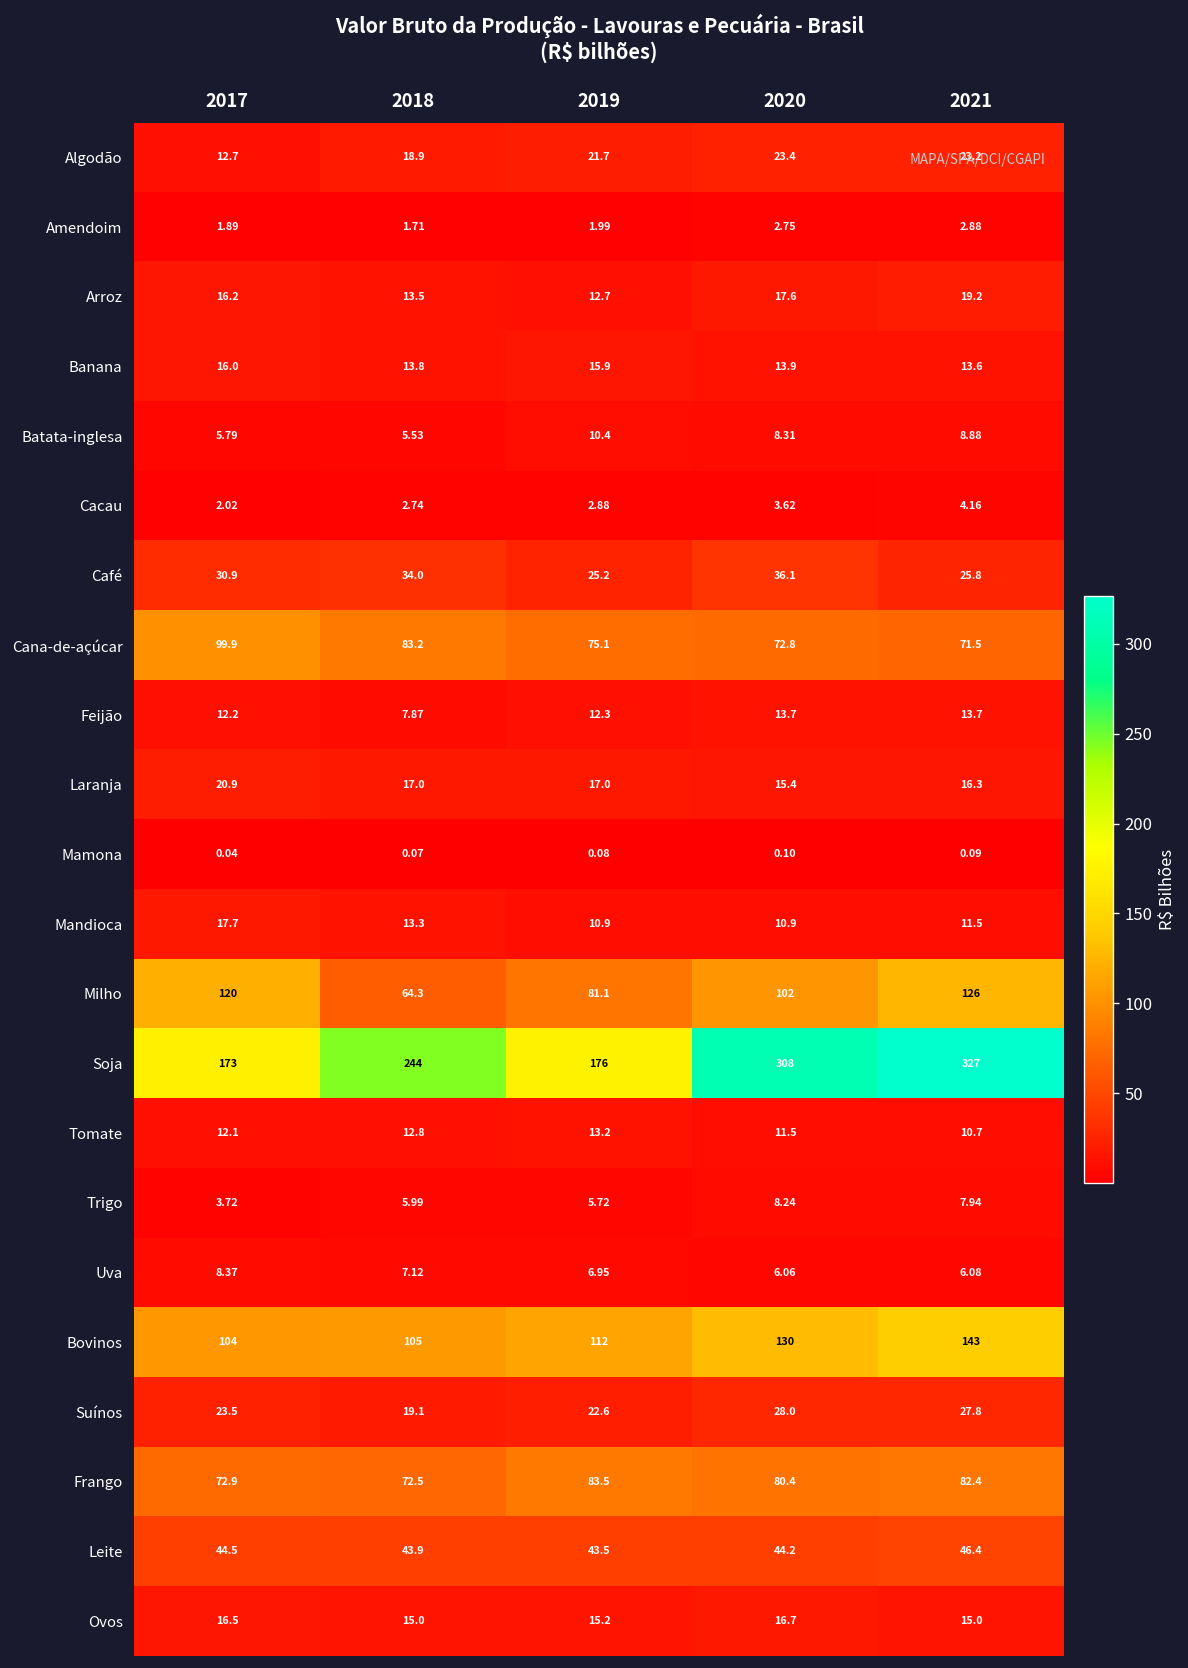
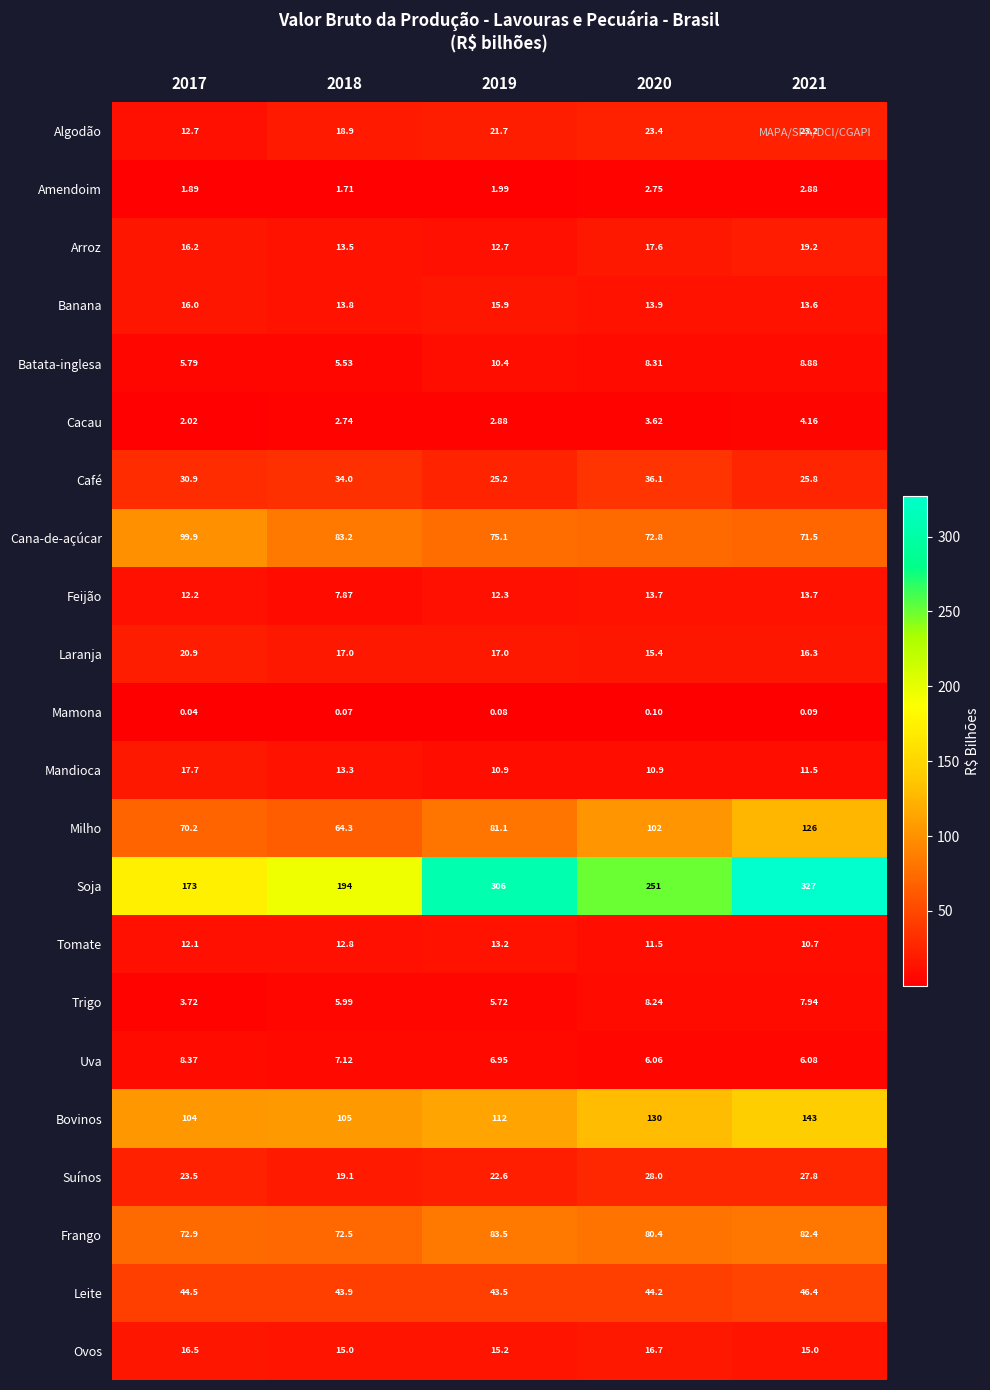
  {
    "Algodão": {
      "2017": 12.7,
      "2018": 18.9,
      "2019": 21.7,
      "2020": 23.4
    },
    "Amendoim": {
      "2017": 1.89,
      "2018": 1.71,
      "2019": 1.99,
      "2020": 2.75,
      "2021": 2.88
    },
    "Arroz": {
      "2017": 16.2,
      "2018": 13.5,
      "2019": 12.7,
      "2020": 17.6,
      "2021": 19.2
    },
    "Banana": {
      "2017": 16.0,
      "2018": 13.8,
      "2019": 15.9,
      "2020": 13.9,
      "2021": 13.6
    },
    "Batata-inglesa": {
      "2017": 5.79,
      "2018": 5.53,
      "2019": 10.4,
      "2020": 8.31,
      "2021": 8.88
    },
    "Cacau": {
      "2017": 2.02,
      "2018": 2.74,
      "2019": 2.88,
      "2020": 3.62,
      "2021": 4.16
    },
    "Café": {
      "2017": 30.9,
      "2018": 34.0,
      "2019": 25.2,
      "2020": 36.1,
      "2021": 25.8
    },
    "Cana-de-açúcar": {
      "2017": 99.9,
      "2018": 83.2,
      "2019": 75.1,
      "2020": 72.8,
      "2021": 71.5
    },
    "Feijão": {
      "2017": 12.2,
      "2018": 7.87,
      "2019": 12.3,
      "2020": 13.7,
      "2021": 13.7
    },
    "Laranja": {
      "2017": 20.9,
      "2018": 17.0,
      "2019": 17.0,
      "2020": 15.4,
      "2021": 16.3
    },
    "Mamona": {
      "2017": 0.04,
      "2018": 0.07,
      "2019": 0.08,
      "2020": 0.10,
      "2021": 0.09
    },
    "Mandioca": {
      "2017": 17.7,
      "2018": 13.3,
      "2019": 10.9,
      "2020": 10.9,
      "2021": 11.5
    },
    "Milho": {
-     "2017": 120,
+     "2017": 70.2,
      "2018": 64.3,
      "2019": 81.1,
      "2020": 102,
      "2021": 126
    },
    "Soja": {
      "2017": 173,
-     "2018": 244,
-     "2019": 176,
-     "2020": 308,
+     "2018": 194,
+     "2019": 306,
+     "2020": 251,
      "2021": 327
    },
    "Tomate": {
      "2017": 12.1,
      "2018": 12.8,
      "2019": 13.2,
      "2020": 11.5,
      "2021": 10.7
    },
    "Trigo": {
      "2017": 3.72,
      "2018": 5.99,
      "2019": 5.72,
      "2020": 8.24,
      "2021": 7.94
    },
    "Uva": {
      "2017": 8.37,
      "2018": 7.12,
      "2019": 6.95,
      "2020": 6.06,
      "2021": 6.08
    },
    "Bovinos": {
      "2017": 104,
      "2018": 105,
      "2019": 112,
      "2020": 130,
      "2021": 143
    },
    "Suínos": {
      "2017": 23.5,
      "2018": 19.1,
      "2019": 22.6,
      "2020": 28.0,
      "2021": 27.8
    },
    "Frango": {
      "2017": 72.9,
      "2018": 72.5,
      "2019": 83.5,
      "2020": 80.4,
      "2021": 82.4
    },
    "Leite": {
      "2017": 44.5,
      "2018": 43.9,
      "2019": 43.5,
      "2020": 44.2,
      "2021": 46.4
    },
    "Ovos": {
      "2017": 16.5,
      "2018": 15.0,
      "2019": 15.2,
      "2020": 16.7,
      "2021": 15.0
    }
  }
